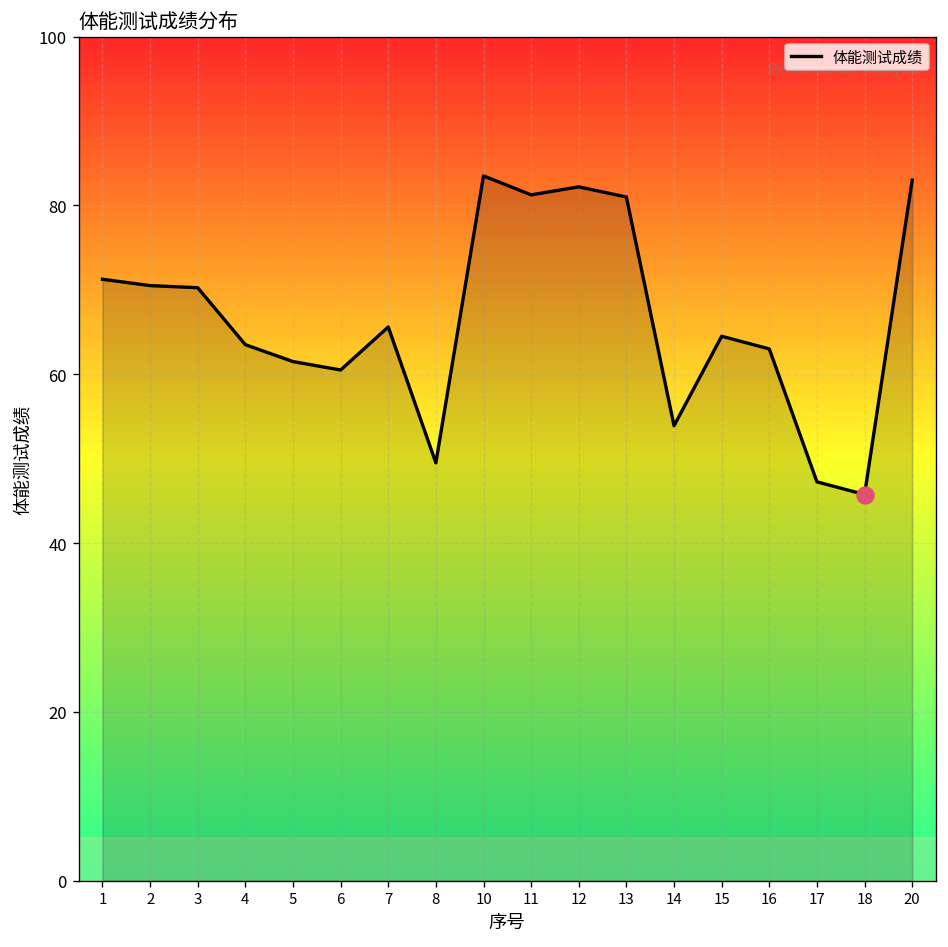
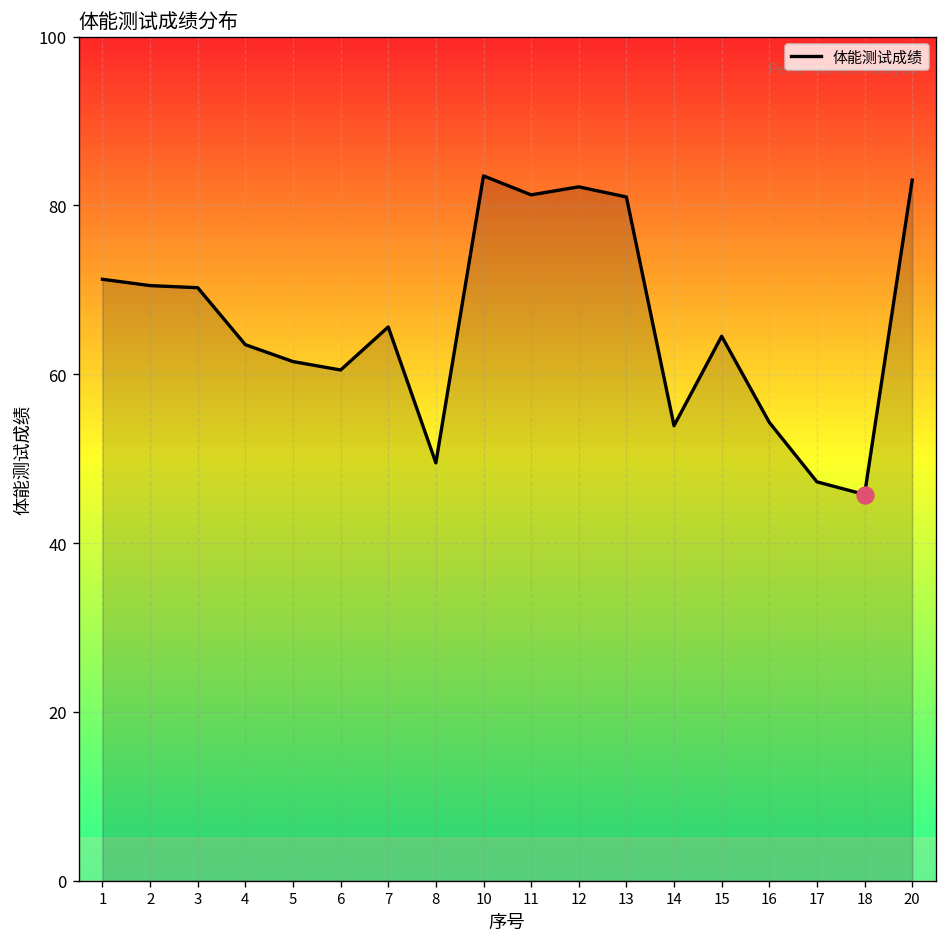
  {
    "体能测试成绩": {
      "1": 71,
      "2": 71,
      "3": 70,
      "4": 64,
      "5": 62,
      "6": 61,
      "7": 66,
      "8": 50,
      "10": 84,
      "11": 81,
      "12": 82,
      "13": 81,
      "14": 54,
      "15": 65,
-     "16": 63,
+     "16": 54,
      "17": 47,
      "20": 83
    }
  }
